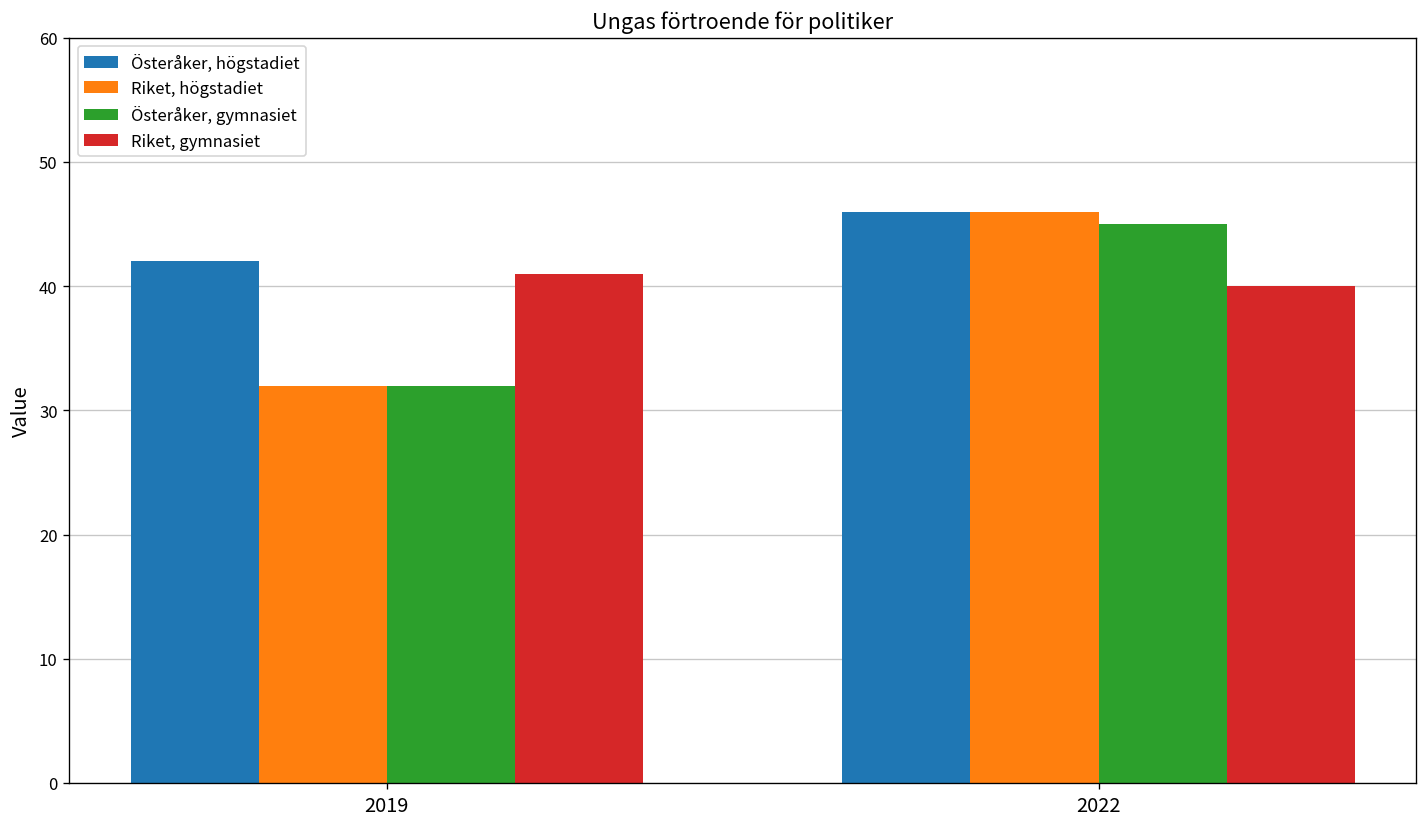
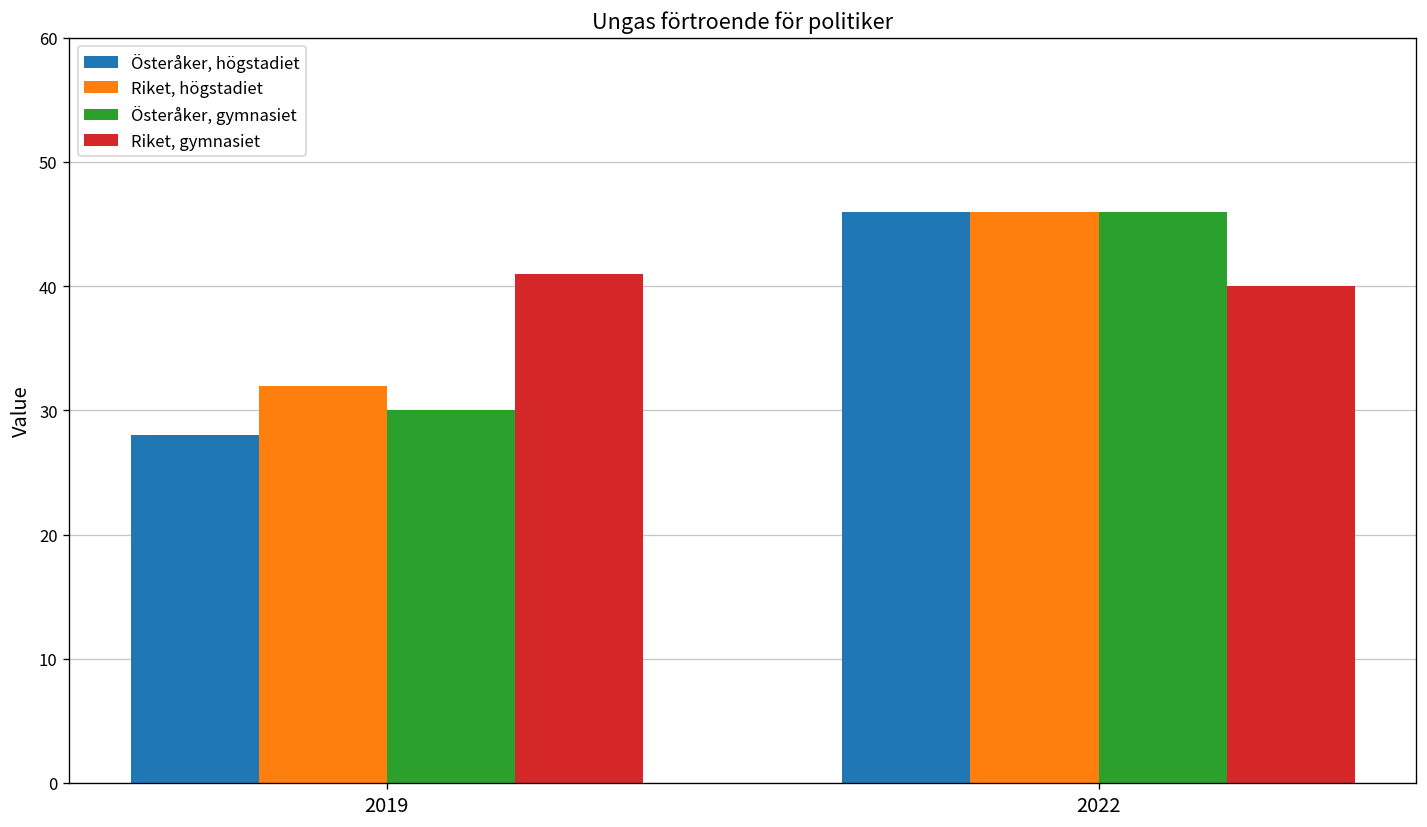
  {
    "Österåker, högstadiet": {
-     "2019": 42,
+     "2019": 28,
      "2022": 46
    },
    "Riket, högstadiet": {
      "2019": 32,
      "2022": 46
    },
    "Österåker, gymnasiet": {
-     "2019": 32,
-     "2022": 45
+     "2019": 30,
+     "2022": 46
    },
    "Riket, gymnasiet": {
      "2019": 41,
      "2022": 40
    }
  }
